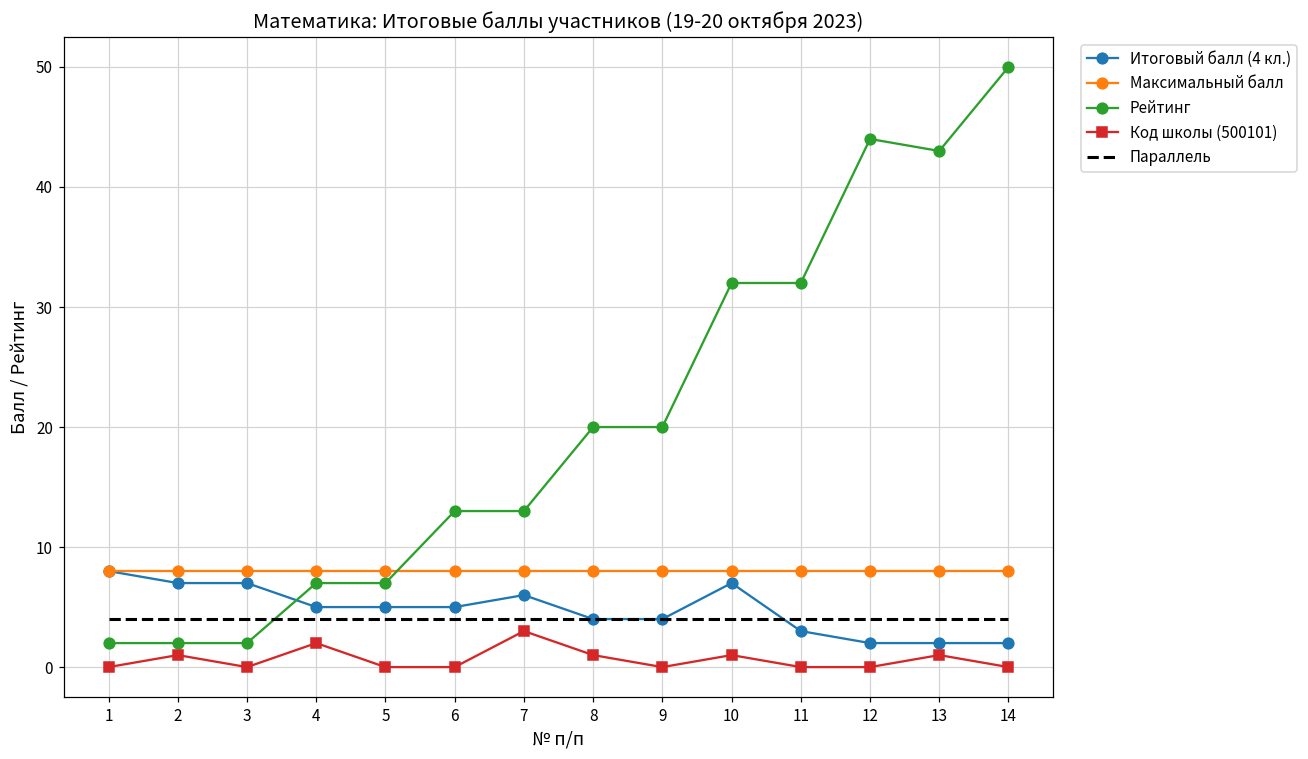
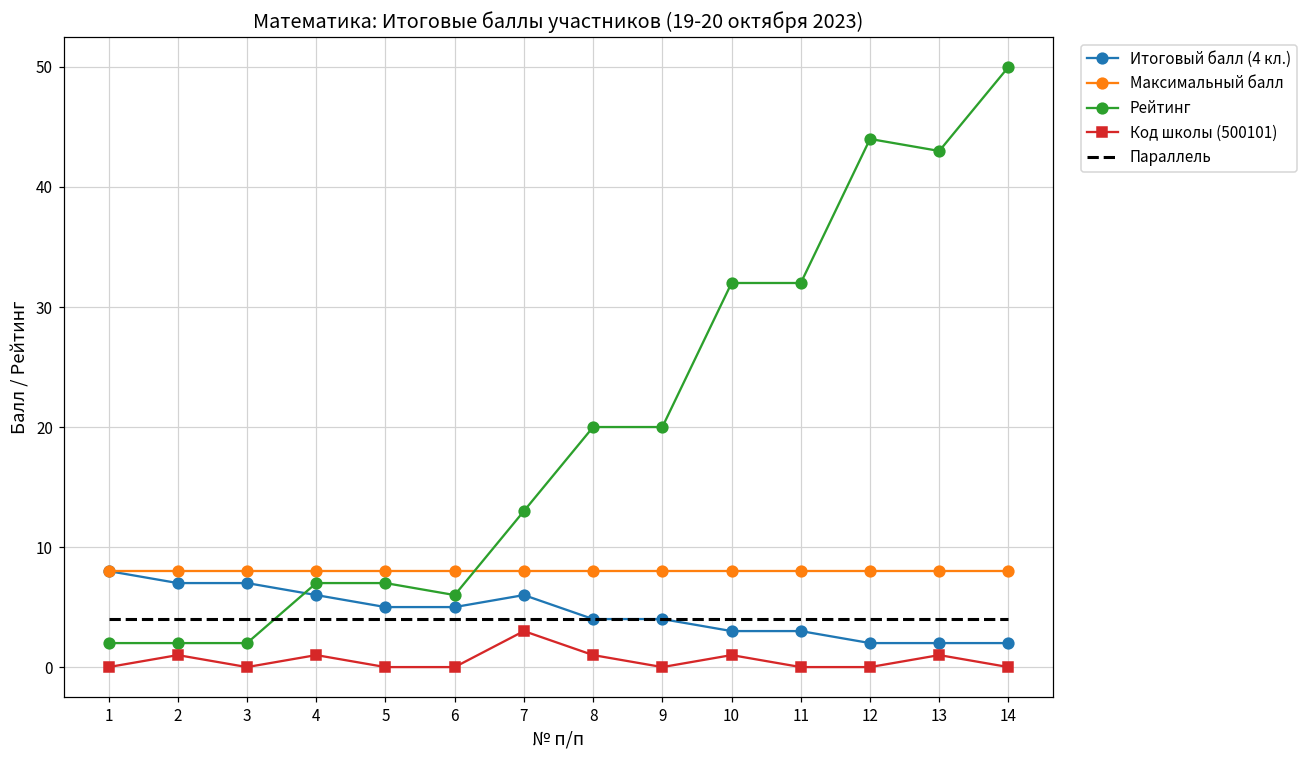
  {
    "Итоговый балл (4 кл.)": {
      "2": 7,
      "3": 7,
-     "4": 5,
+     "4": 6,
      "5": 5,
      "6": 5,
      "7": 6,
-     "10": 7,
+     "10": 3,
      "11": 3,
      "12": 2,
      "13": 2,
      "14": 2
    },
    "Максимальный балл": {
      "2": 8,
      "3": 8,
      "4": 8,
      "5": 8,
      "6": 8,
      "7": 8,
      "8": 8,
      "9": 8,
      "10": 8,
      "11": 8,
      "12": 8,
      "13": 8,
      "14": 8
    },
    "Рейтинг": {
      "1": 2,
      "2": 2,
      "3": 2,
      "4": 7,
      "5": 7,
-     "6": 13,
+     "6": 6,
      "7": 13,
      "8": 20,
      "9": 20,
      "10": 32,
      "11": 32,
      "12": 44,
      "13": 43,
      "14": 50
    },
    "Код школы (500101)": {
      "1": 0,
      "2": 1,
      "3": 0,
-     "4": 2,
+     "4": 1,
      "5": 0,
      "6": 0,
      "7": 3,
      "8": 1,
      "9": 0,
      "10": 1,
      "11": 0,
      "12": 0,
      "13": 1,
      "14": 0
    },
    "Параллель": {
      "1": 4,
      "2": 4,
      "3": 4,
      "4": 4,
      "5": 4,
      "6": 4,
      "7": 4,
      "10": 4,
      "11": 4,
      "12": 4,
      "13": 4,
      "14": 4
    }
  }
